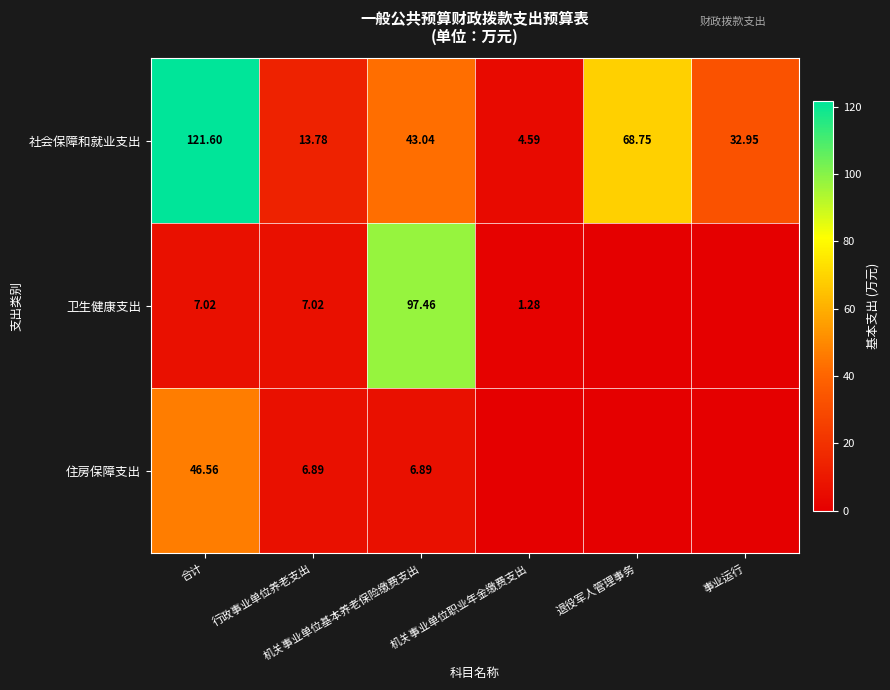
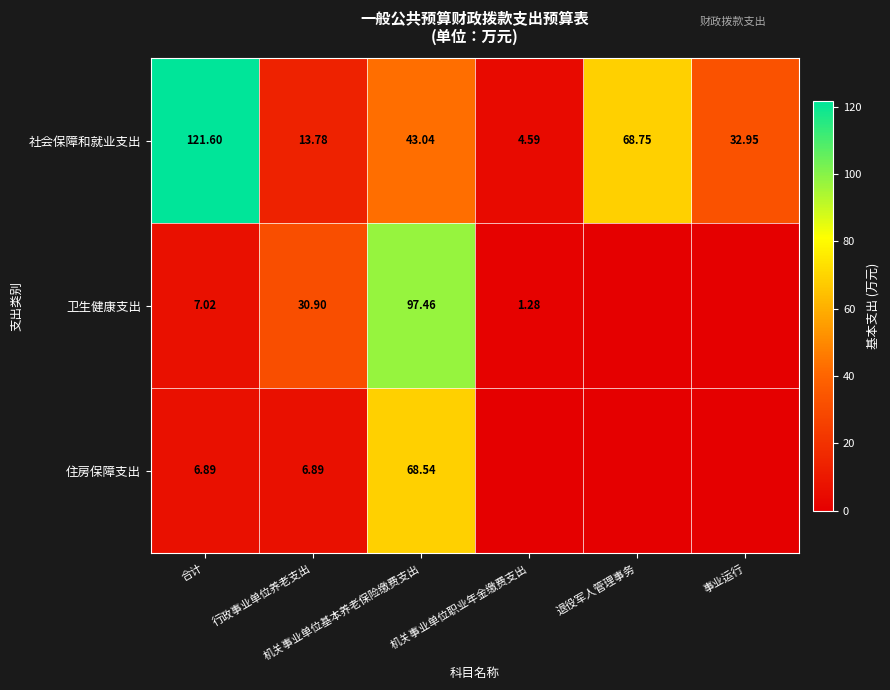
  {
    "社会保障和就业支出": {
      "合计": 121.60,
      "行政事业单位养老支出": 13.78,
      "机关事业单位基本养老保险缴费支出": 43.04,
      "机关事业单位职业年金缴费支出": 4.59,
      "退役军人管理事务": 68.75,
      "事业运行": 32.95
    },
    "卫生健康支出": {
      "合计": 7.02,
-     "行政事业单位养老支出": 7.02,
+     "行政事业单位养老支出": 30.90,
      "机关事业单位基本养老保险缴费支出": 97.46,
      "机关事业单位职业年金缴费支出": 1.28
    },
    "住房保障支出": {
-     "合计": 46.56,
+     "合计": 6.89,
      "行政事业单位养老支出": 6.89,
-     "机关事业单位基本养老保险缴费支出": 6.89
+     "机关事业单位基本养老保险缴费支出": 68.54
    }
  }
